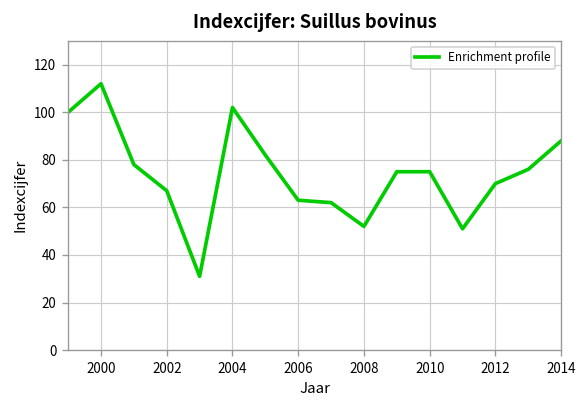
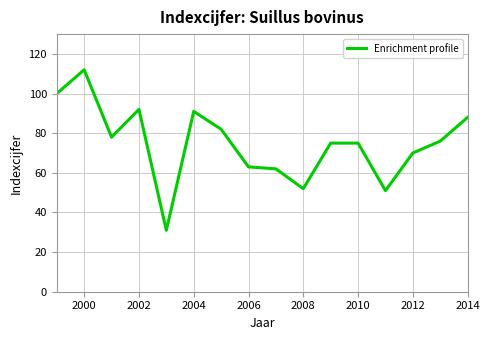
  {
    "2000": 112,
-   "2002": 67,
-   "2004": 102,
+   "2002": 92,
+   "2004": 91,
    "2006": 63,
    "2008": 52,
    "2010": 75,
    "2012": 70,
    "2014": 88
  }
